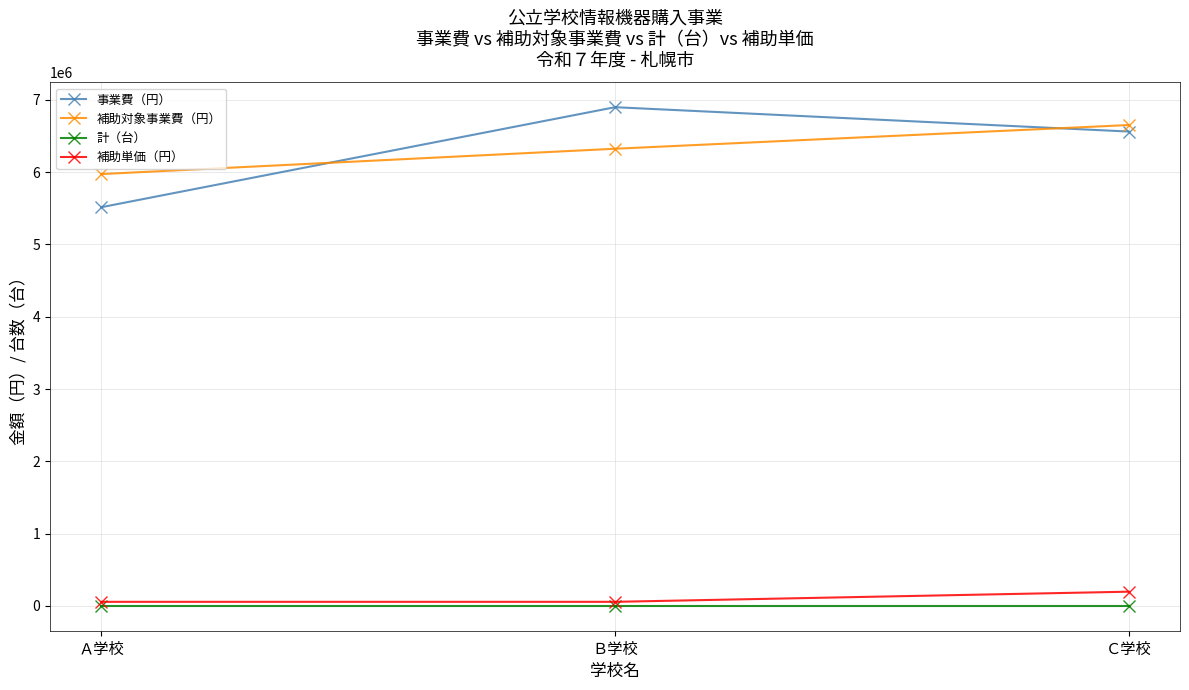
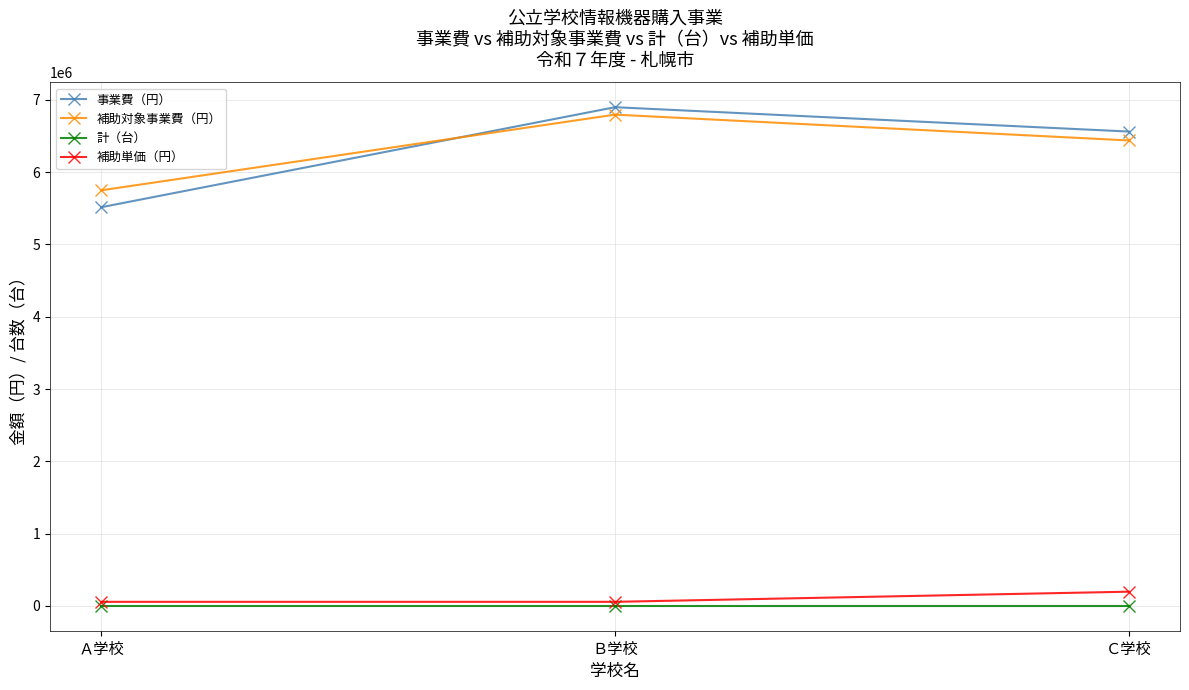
  {
    "事業費（円）": {
      "Ａ学校": 5500000,
      "Ｂ学校": 6900000,
      "Ｃ学校": 6600000
    },
    "補助対象事業費（円）": {
-     "Ａ学校": 6000000,
-     "Ｂ学校": 6300000,
-     "Ｃ学校": 6700000
+     "Ａ学校": 5800000,
+     "Ｂ学校": 6800000,
+     "Ｃ学校": 6400000
    },
    "計（台）": {
      "Ａ学校": 0,
      "Ｂ学校": 0,
      "Ｃ学校": 0
    },
    "補助単価（円）": {
      "Ａ学校": 100000,
      "Ｂ学校": 100000,
      "Ｃ学校": 200000
    }
  }
